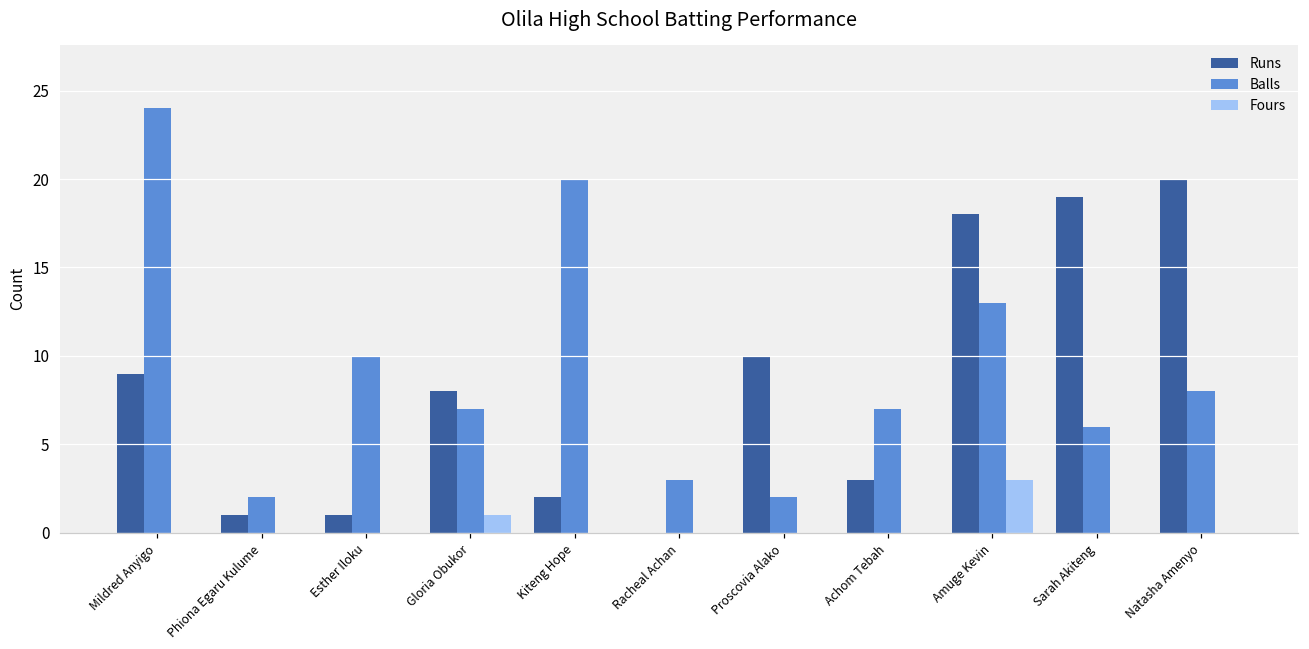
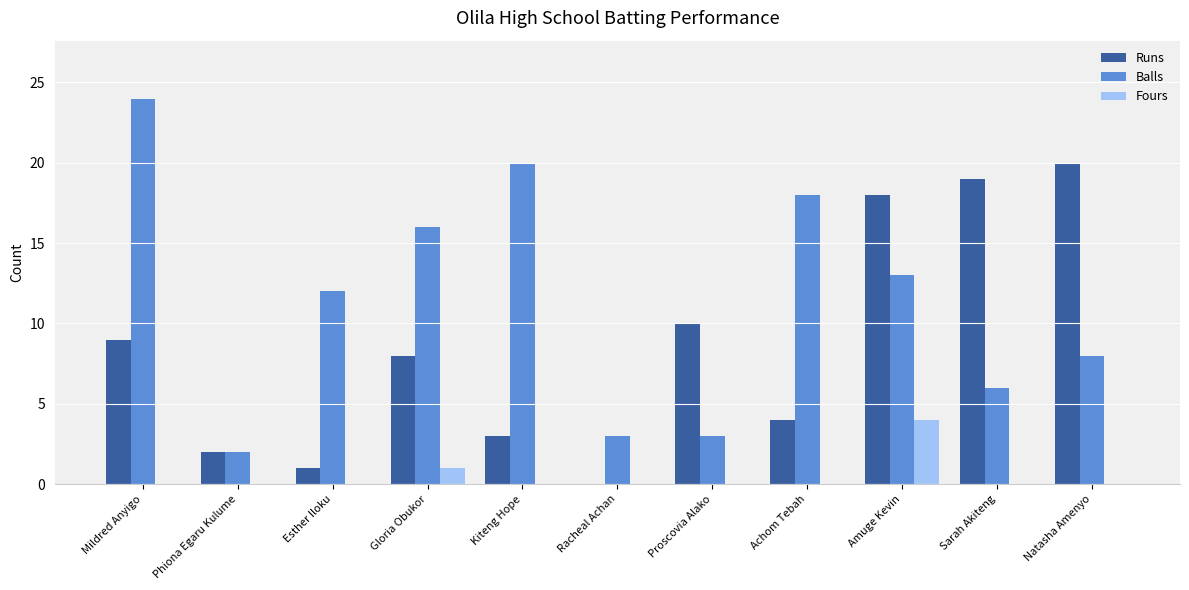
  {
    "Runs": {
      "Mildred Anyigo": 9,
-     "Phiona Egaru Kulume": 1,
+     "Phiona Egaru Kulume": 2,
      "Esther Iloku": 1,
      "Gloria Obukor": 8,
-     "Kiteng Hope": 2,
+     "Kiteng Hope": 3,
      "Racheal Achan": 0,
      "Proscovia Alako": 10,
-     "Achom Tebah": 3,
+     "Achom Tebah": 4,
      "Amuge Kevin": 18,
      "Sarah Akiteng": 19,
      "Natasha Amenyo": 20
    },
    "Balls": {
      "Mildred Anyigo": 24,
      "Phiona Egaru Kulume": 2,
-     "Esther Iloku": 10,
-     "Gloria Obukor": 7,
+     "Esther Iloku": 12,
+     "Gloria Obukor": 16,
      "Kiteng Hope": 20,
      "Racheal Achan": 3,
-     "Proscovia Alako": 2,
-     "Achom Tebah": 7,
+     "Proscovia Alako": 3,
+     "Achom Tebah": 18,
      "Amuge Kevin": 13,
      "Sarah Akiteng": 6,
      "Natasha Amenyo": 8
    },
    "Fours": {
      "Mildred Anyigo": 0,
      "Phiona Egaru Kulume": 0,
      "Esther Iloku": 0,
      "Gloria Obukor": 1,
      "Kiteng Hope": 0,
      "Racheal Achan": 0,
      "Proscovia Alako": 0,
      "Achom Tebah": 0,
-     "Amuge Kevin": 3,
+     "Amuge Kevin": 4,
      "Sarah Akiteng": 0,
      "Natasha Amenyo": 0
    }
  }
